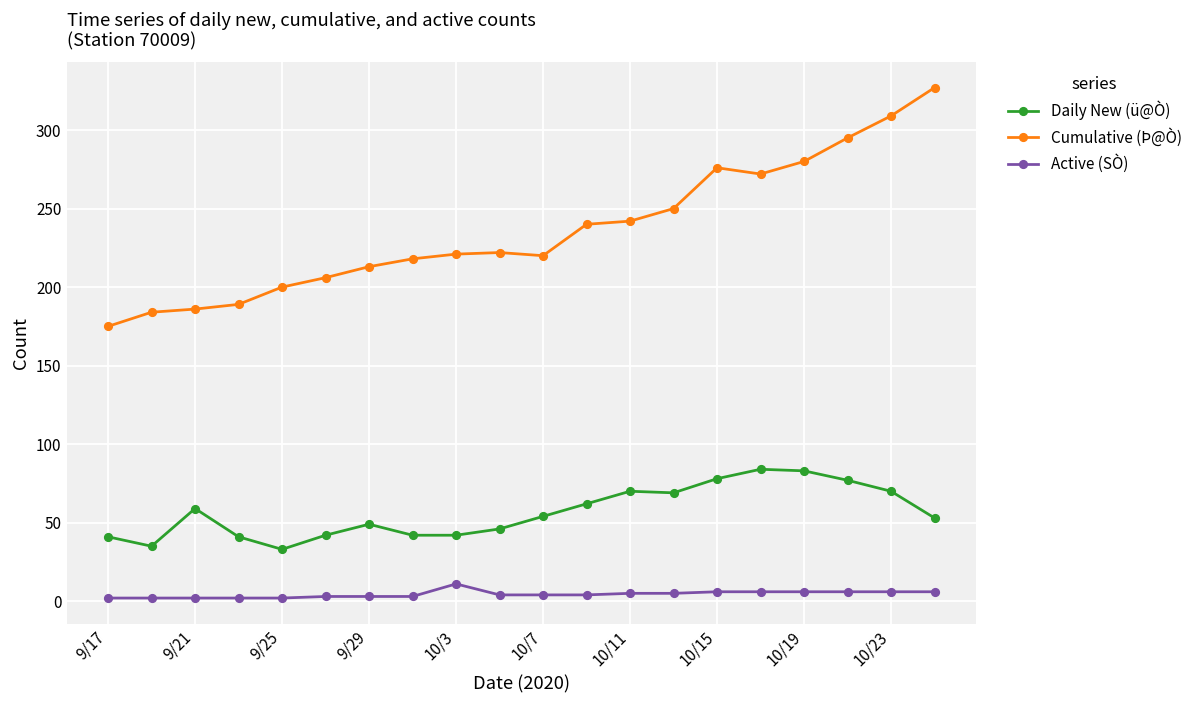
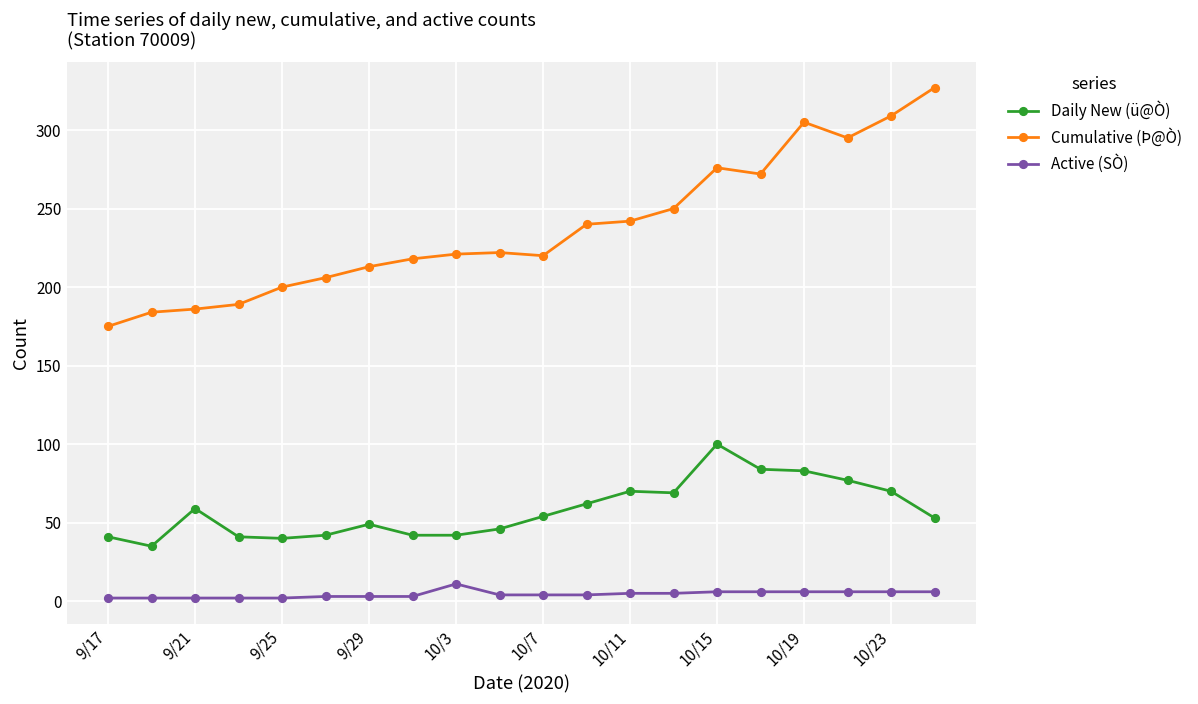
  {
    "Daily New (ü@Ò)": {
      "9/17": 41,
      "9/21": 59,
-     "9/25": 33,
+     "9/25": 40,
      "9/29": 49,
      "10/3": 42,
      "10/7": 54,
      "10/11": 70,
-     "10/15": 78,
+     "10/15": 100,
      "10/19": 83,
      "10/23": 70
    },
    "Cumulative (Þ@Ò)": {
      "9/17": 175,
      "9/21": 186,
      "9/25": 200,
      "9/29": 213,
      "10/3": 221,
      "10/7": 220,
      "10/11": 242,
      "10/15": 276,
-     "10/19": 280,
+     "10/19": 305,
      "10/23": 309
    },
    "Active (SÒ)": {
      "9/17": 2,
      "9/21": 2,
      "9/25": 2,
      "9/29": 3,
      "10/3": 11,
      "10/7": 4,
      "10/11": 5,
      "10/15": 6,
      "10/19": 6,
      "10/23": 6
    }
  }
